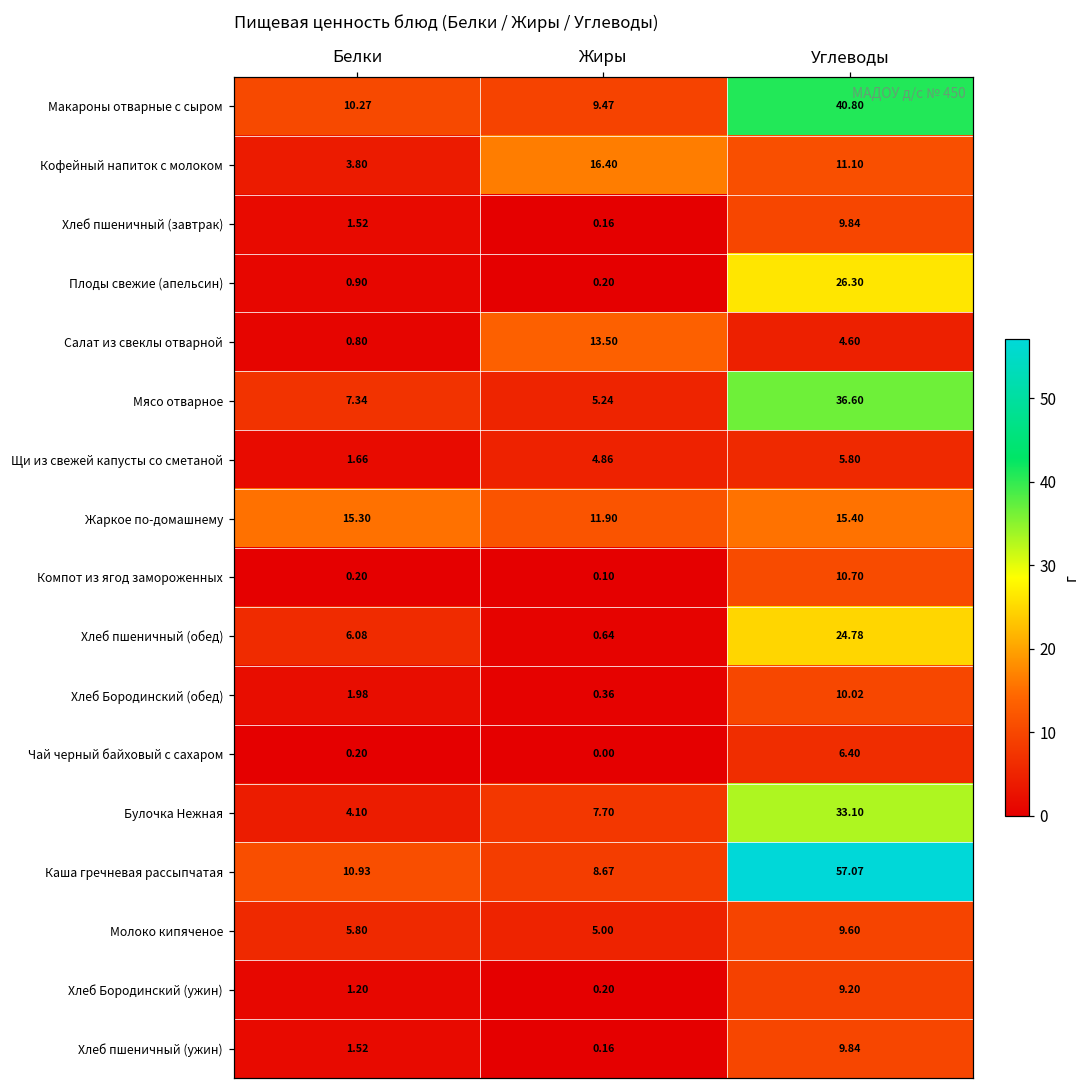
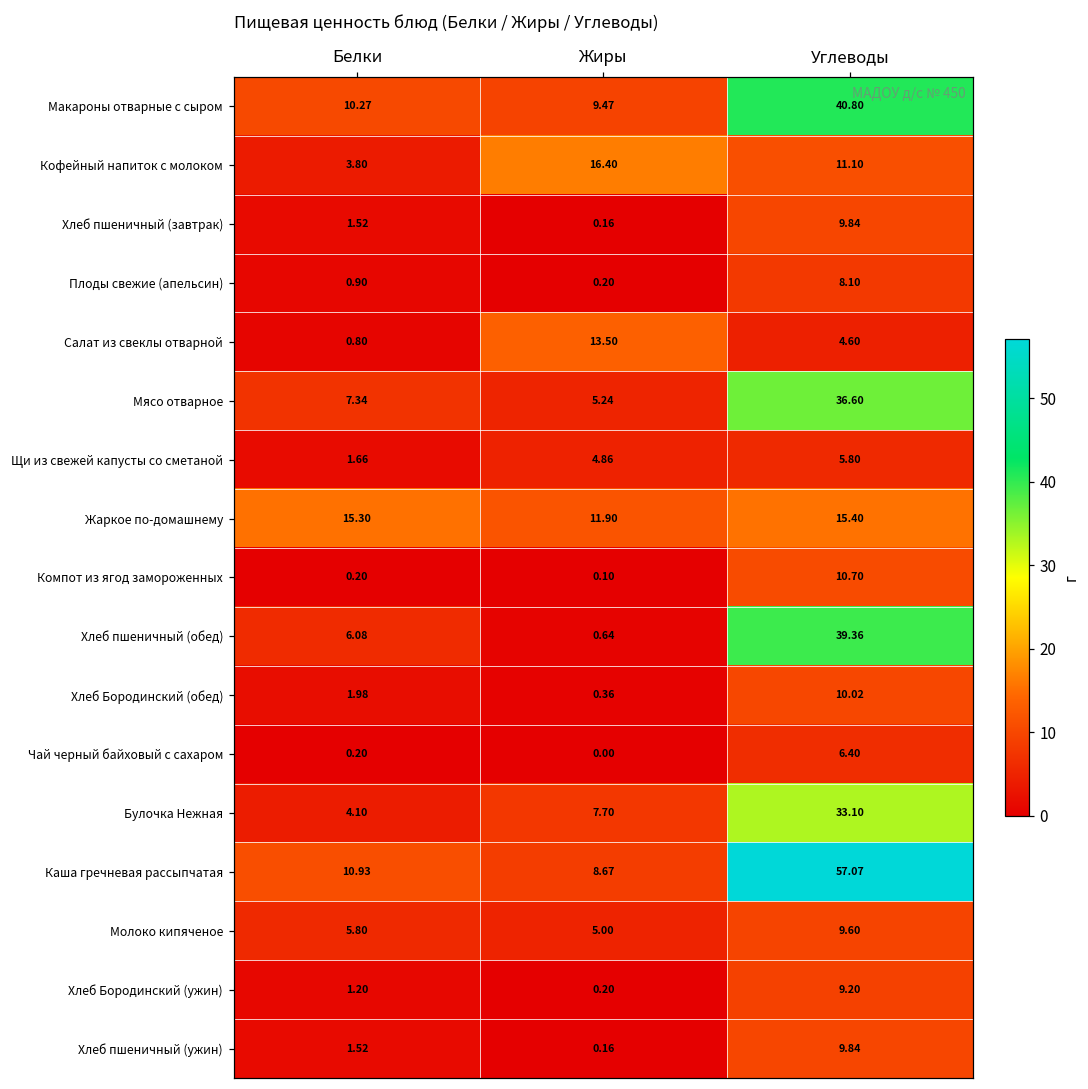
  {
    "Макароны отварные с сыром": {
      "Белки": 10.27,
      "Жиры": 9.47
    },
    "Кофейный напиток с молоком": {
      "Белки": 3.80,
      "Жиры": 16.40,
      "Углеводы": 11.10
    },
    "Хлеб пшеничный (завтрак)": {
      "Белки": 1.52,
      "Жиры": 0.16,
      "Углеводы": 9.84
    },
    "Плоды свежие (апельсин)": {
      "Белки": 0.90,
      "Жиры": 0.20,
-     "Углеводы": 26.30
+     "Углеводы": 8.10
    },
    "Салат из свеклы отварной": {
      "Белки": 0.80,
      "Жиры": 13.50,
      "Углеводы": 4.60
    },
    "Мясо отварное": {
      "Белки": 7.34,
      "Жиры": 5.24,
      "Углеводы": 36.60
    },
    "Щи из свежей капусты со сметаной": {
      "Белки": 1.66,
      "Жиры": 4.86,
      "Углеводы": 5.80
    },
    "Жаркое по-домашнему": {
      "Белки": 15.30,
      "Жиры": 11.90,
      "Углеводы": 15.40
    },
    "Компот из ягод замороженных": {
      "Белки": 0.20,
      "Жиры": 0.10,
      "Углеводы": 10.70
    },
    "Хлеб пшеничный (обед)": {
      "Белки": 6.08,
      "Жиры": 0.64,
-     "Углеводы": 24.78
+     "Углеводы": 39.36
    },
    "Хлеб Бородинский (обед)": {
      "Белки": 1.98,
      "Жиры": 0.36,
      "Углеводы": 10.02
    },
    "Чай черный байховый с сахаром": {
      "Белки": 0.20,
      "Жиры": 0.00,
      "Углеводы": 6.40
    },
    "Булочка Нежная": {
      "Белки": 4.10,
      "Жиры": 7.70,
      "Углеводы": 33.10
    },
    "Каша гречневая рассыпчатая": {
      "Белки": 10.93,
      "Жиры": 8.67,
      "Углеводы": 57.07
    },
    "Молоко кипяченое": {
      "Белки": 5.80,
      "Жиры": 5.00,
      "Углеводы": 9.60
    },
    "Хлеб Бородинский (ужин)": {
      "Белки": 1.20,
      "Жиры": 0.20,
      "Углеводы": 9.20
    },
    "Хлеб пшеничный (ужин)": {
      "Белки": 1.52,
      "Жиры": 0.16,
      "Углеводы": 9.84
    }
  }
